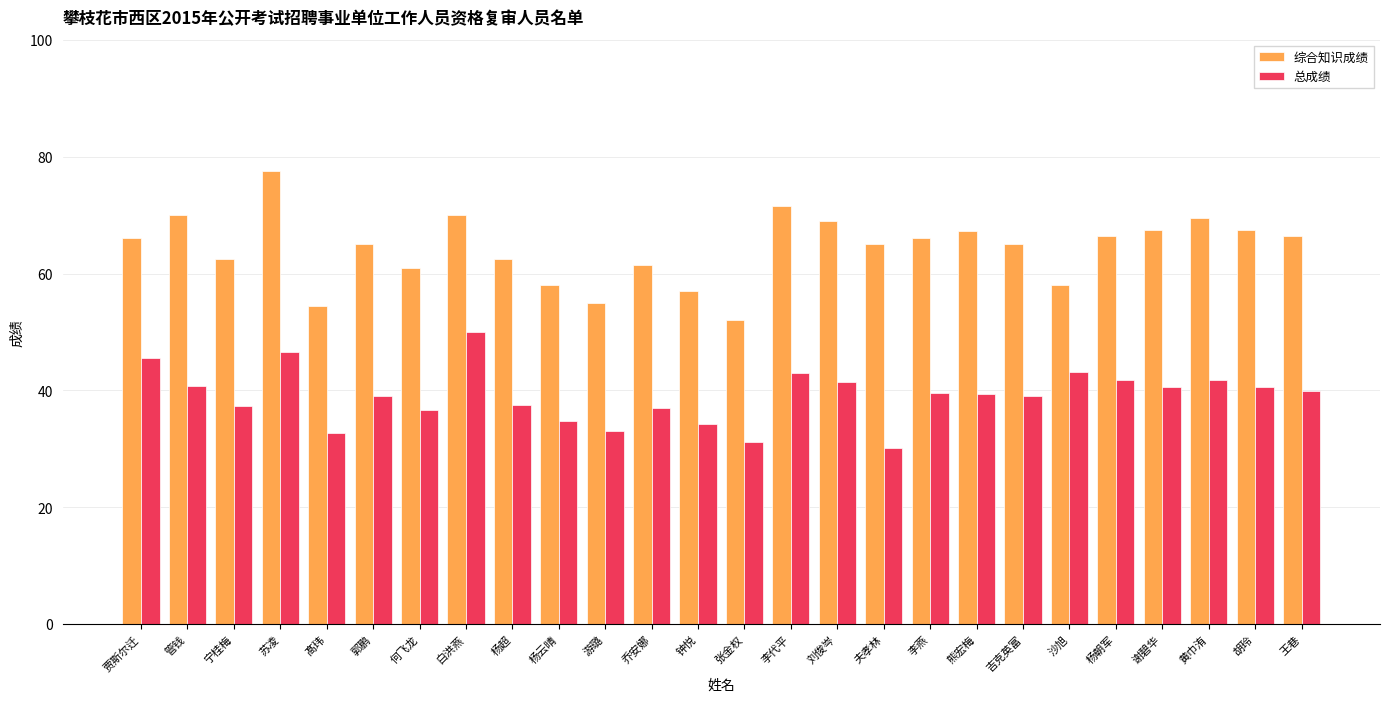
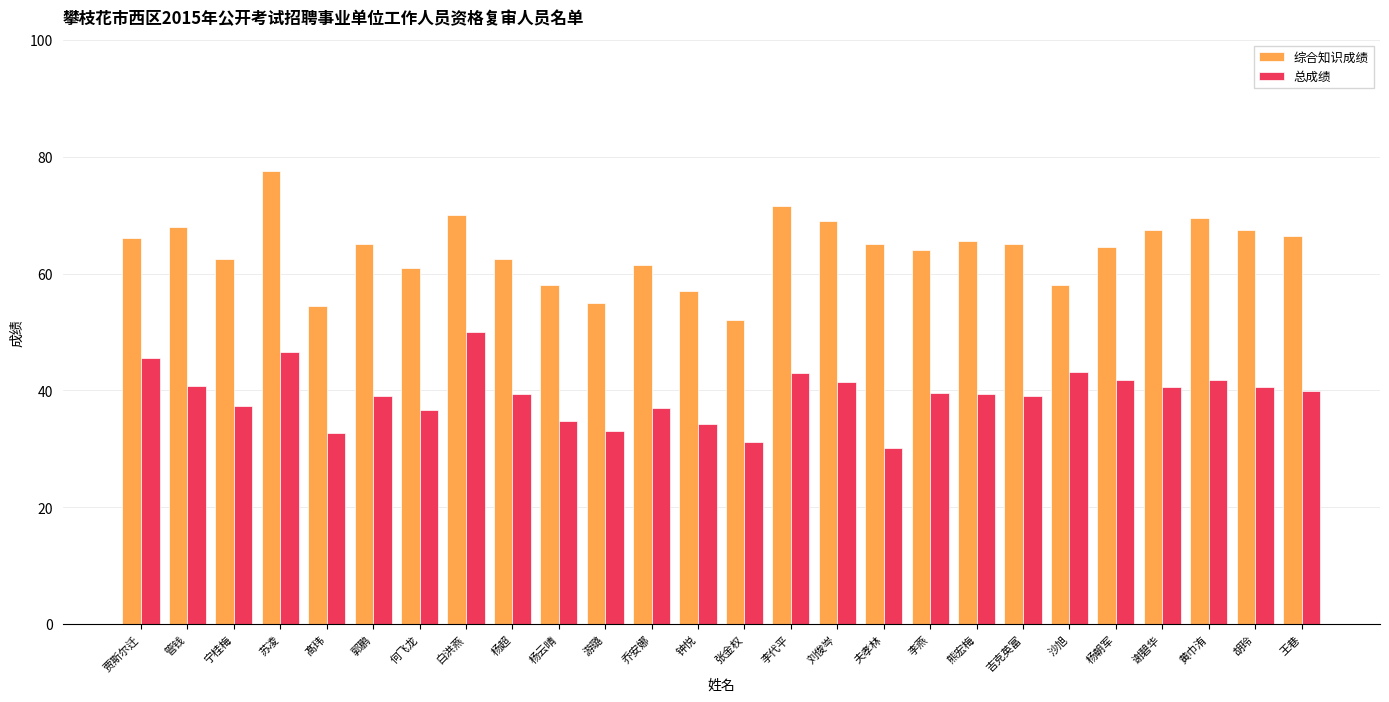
  {
    "综合知识成绩": {
      "贾斯尔迁": 66,
-     "管钱": 70,
+     "管钱": 68,
      "宁桂梅": 63,
      "苏凌": 78,
      "髙玮": 55,
      "郭鹏": 65,
      "何飞龙": 61,
      "白洪燕": 70,
      "杨超": 63,
      "杨云晴": 58,
      "游璐": 55,
      "乔安娜": 62,
      "钟悦": 57,
      "张金权": 52,
      "李代平": 72,
      "刘俊岑": 69,
      "夫孝林": 65,
-     "李燕": 66,
-     "熊宏梅": 67,
+     "李燕": 64,
+     "熊宏梅": 66,
      "吉克英富": 65,
      "沙旭": 58,
-     "杨朝军": 67,
+     "杨朝军": 65,
      "谢碧华": 68,
      "黄巾洧": 70,
      "胡玲": 68,
      "王巷": 67
    },
    "总成绩": {
      "贾斯尔迁": 46,
      "管钱": 41,
      "宁桂梅": 37,
      "苏凌": 47,
      "髙玮": 33,
      "郭鹏": 39,
      "何飞龙": 37,
      "白洪燕": 50,
-     "杨超": 38,
+     "杨超": 39,
      "杨云晴": 35,
      "游璐": 33,
      "乔安娜": 37,
      "钟悦": 34,
      "张金权": 31,
      "李代平": 43,
      "刘俊岑": 41,
      "夫孝林": 30,
      "李燕": 40,
      "熊宏梅": 39,
      "吉克英富": 39,
      "沙旭": 43,
      "杨朝军": 42,
      "谢碧华": 41,
      "黄巾洧": 42,
      "胡玲": 41,
      "王巷": 40
    }
  }
